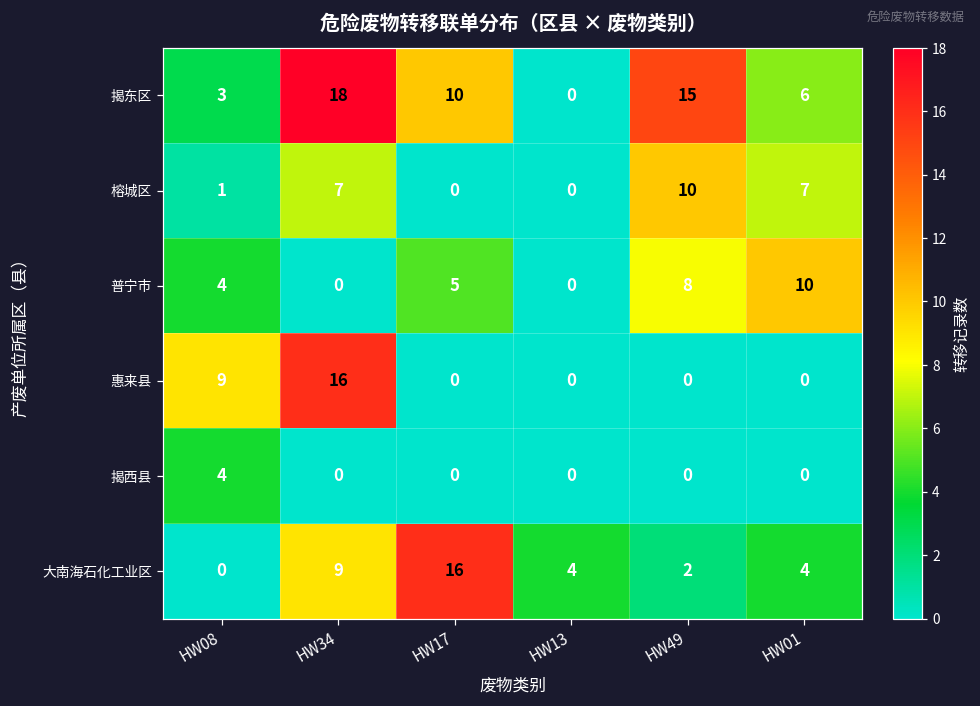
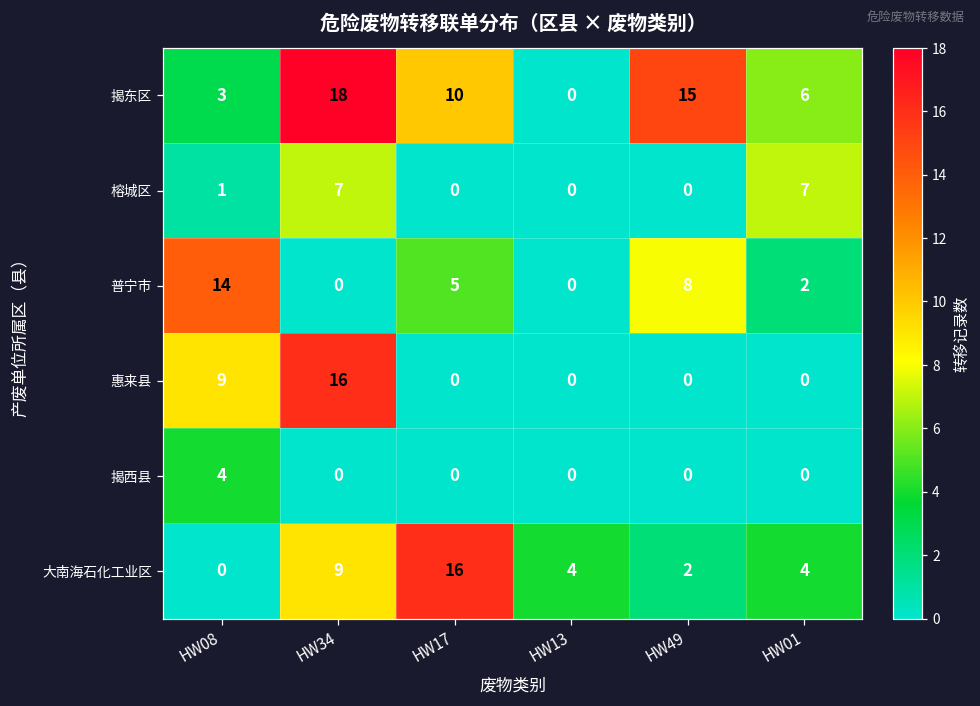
  {
    "揭东区": {
      "HW08": 3,
      "HW34": 18,
      "HW17": 10,
      "HW13": 0,
      "HW49": 15,
      "HW01": 6
    },
    "榕城区": {
      "HW08": 1,
      "HW34": 7,
      "HW17": 0,
      "HW13": 0,
-     "HW49": 10,
+     "HW49": 0,
      "HW01": 7
    },
    "普宁市": {
-     "HW08": 4,
+     "HW08": 14,
      "HW34": 0,
      "HW17": 5,
      "HW13": 0,
      "HW49": 8,
-     "HW01": 10
+     "HW01": 2
    },
    "惠来县": {
      "HW08": 9,
      "HW34": 16,
      "HW17": 0,
      "HW13": 0,
      "HW49": 0,
      "HW01": 0
    },
    "揭西县": {
      "HW08": 4,
      "HW34": 0,
      "HW17": 0,
      "HW13": 0,
      "HW49": 0,
      "HW01": 0
    },
    "大南海石化工业区": {
      "HW08": 0,
      "HW34": 9,
      "HW17": 16,
      "HW13": 4,
      "HW49": 2,
      "HW01": 4
    }
  }
